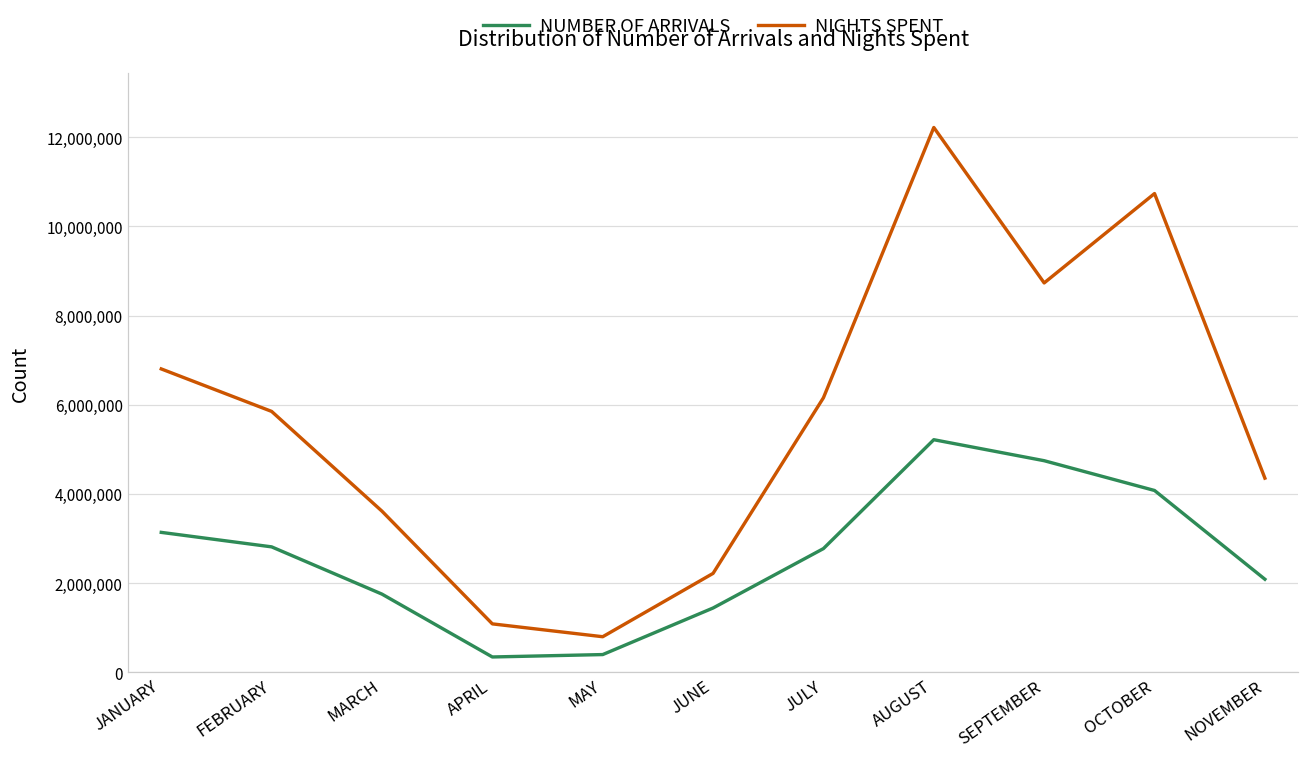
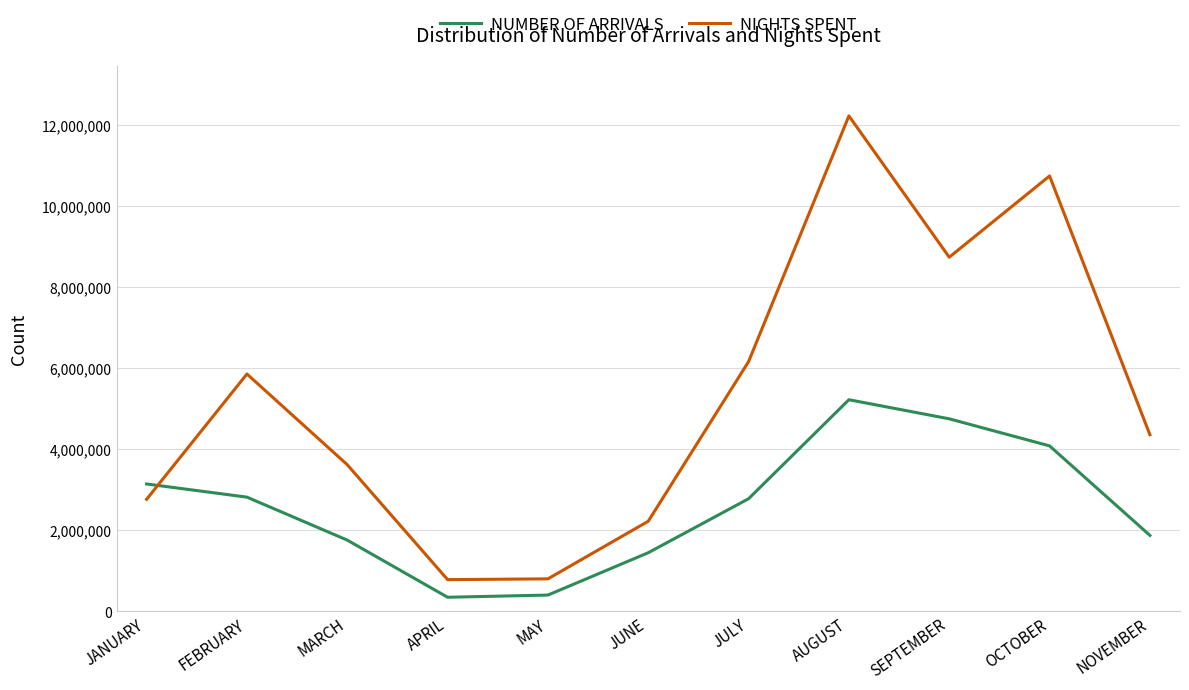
  {
    "NUMBER OF ARRIVALS": {
      "JANUARY": "3,100,000",
      "FEBRUARY": "2,800,000",
      "MARCH": "1,800,000",
      "APRIL": "300,000",
      "MAY": "400,000",
      "JUNE": "1,400,000",
      "JULY": "2,800,000",
      "AUGUST": "5,200,000",
      "SEPTEMBER": "4,700,000",
      "OCTOBER": "4,100,000",
-     "NOVEMBER": "2,100,000"
+     "NOVEMBER": "1,900,000"
    },
    "NIGHTS SPENT": {
-     "JANUARY": "6,800,000",
+     "JANUARY": "2,800,000",
      "FEBRUARY": "5,900,000",
      "MARCH": "3,600,000",
-     "APRIL": "1,100,000",
+     "APRIL": "800,000",
      "MAY": "800,000",
      "JUNE": "2,200,000",
      "JULY": "6,200,000",
      "AUGUST": "12,200,000",
      "SEPTEMBER": "8,700,000",
      "OCTOBER": "10,700,000",
      "NOVEMBER": "4,400,000"
    }
  }
